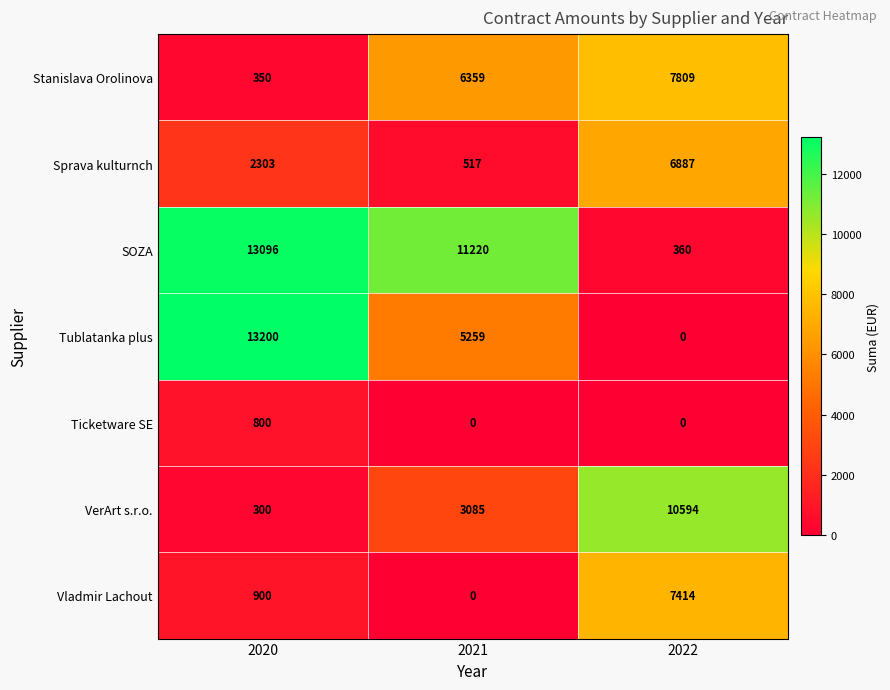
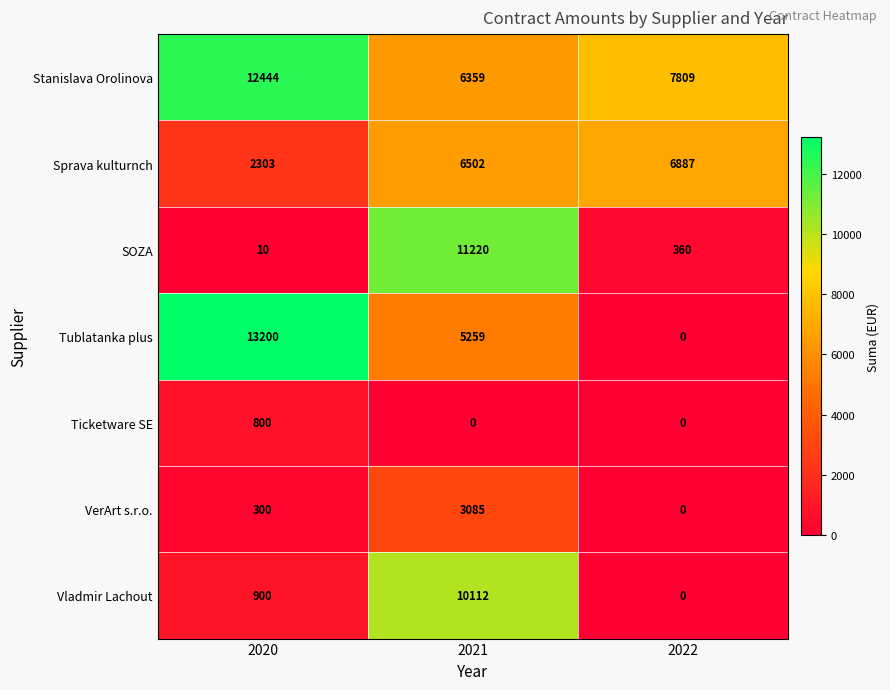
  {
    "Stanislava Orolinova": {
-     "2020": 350,
+     "2020": 12444,
      "2021": 6359,
      "2022": 7809
    },
    "Sprava kulturnch": {
      "2020": 2303,
-     "2021": 517,
+     "2021": 6502,
      "2022": 6887
    },
    "SOZA": {
-     "2020": 13096,
+     "2020": 10,
      "2021": 11220,
      "2022": 360
    },
    "Tublatanka plus": {
      "2020": 13200,
      "2021": 5259,
      "2022": 0
    },
    "Ticketware SE": {
      "2020": 800,
      "2021": 0,
      "2022": 0
    },
    "VerArt s.r.o.": {
      "2020": 300,
      "2021": 3085,
-     "2022": 10594
+     "2022": 0
    },
    "Vladmir Lachout": {
      "2020": 900,
-     "2021": 0,
-     "2022": 7414
+     "2021": 10112,
+     "2022": 0
    }
  }
